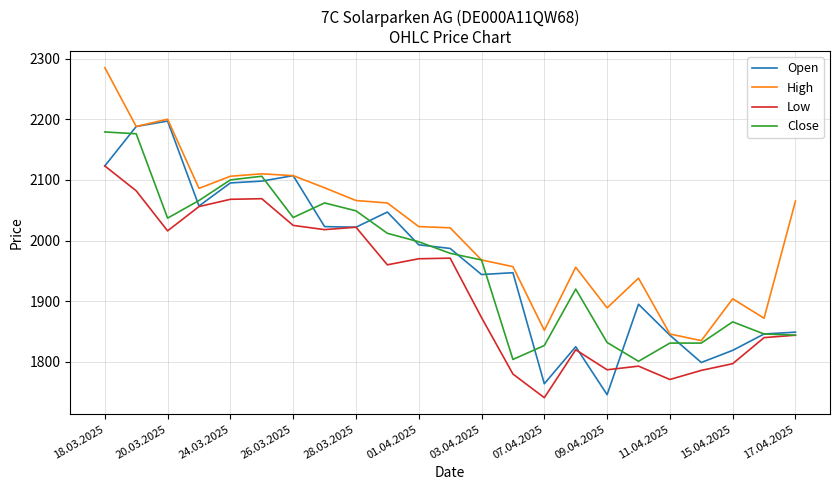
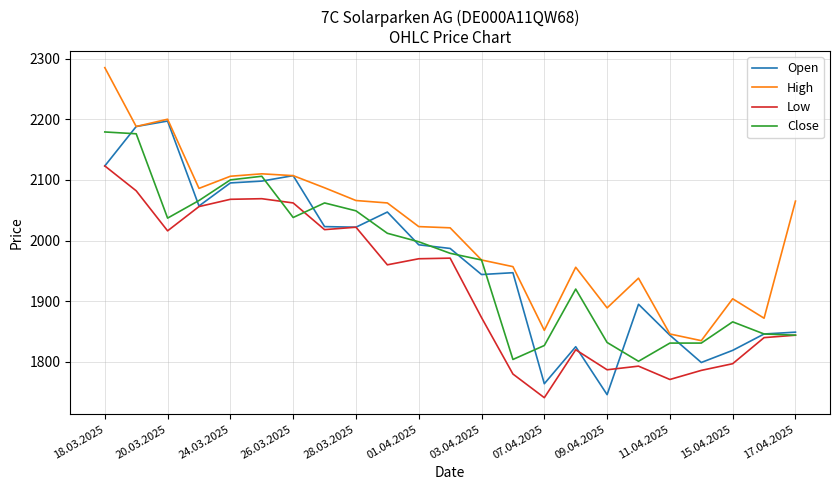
  {
    "Open": {
      "24.03.2025": 2100,
      "01.04.2025": 1990,
      "03.04.2025": 1940,
      "07.04.2025": 1760,
      "09.04.2025": 1750,
      "15.04.2025": 1820,
      "17.04.2025": 1850
    },
    "High": {
      "18.03.2025": 2290,
      "24.03.2025": 2110,
      "28.03.2025": 2070,
      "01.04.2025": 2020,
      "07.04.2025": 1850,
      "09.04.2025": 1890,
      "15.04.2025": 1900,
      "17.04.2025": 2070
    },
    "Low": {
      "20.03.2025": 2020,
      "24.03.2025": 2070,
-     "26.03.2025": 2030,
+     "26.03.2025": 2060,
      "01.04.2025": 1970,
      "03.04.2025": 1870,
      "07.04.2025": 1740,
      "09.04.2025": 1790,
      "11.04.2025": 1770,
      "15.04.2025": 1800
    },
    "Close": {
      "18.03.2025": 2180,
      "20.03.2025": 2040,
      "24.03.2025": 2100,
      "26.03.2025": 2040,
      "28.03.2025": 2050,
      "01.04.2025": 2000,
      "07.04.2025": 1830,
      "09.04.2025": 1830,
      "11.04.2025": 1830,
      "15.04.2025": 1870
    }
  }
